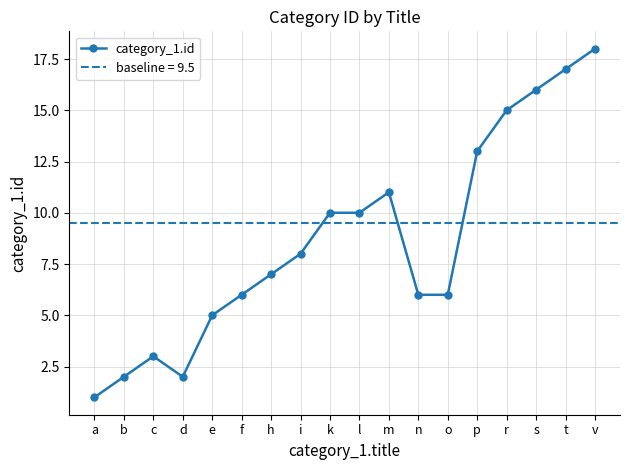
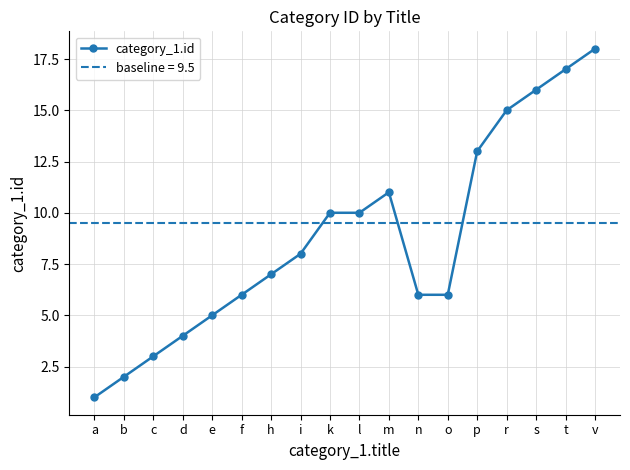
  {
    "a": 1,
    "b": 2,
    "c": 3,
-   "d": 2,
+   "d": 4,
    "e": 5,
    "f": 6,
    "h": 7,
    "i": 8,
    "k": 10,
    "l": 10,
    "m": 11,
    "n": 6,
    "o": 6,
    "p": 13,
    "r": 15,
    "s": 16,
    "t": 17,
    "v": 18
  }
